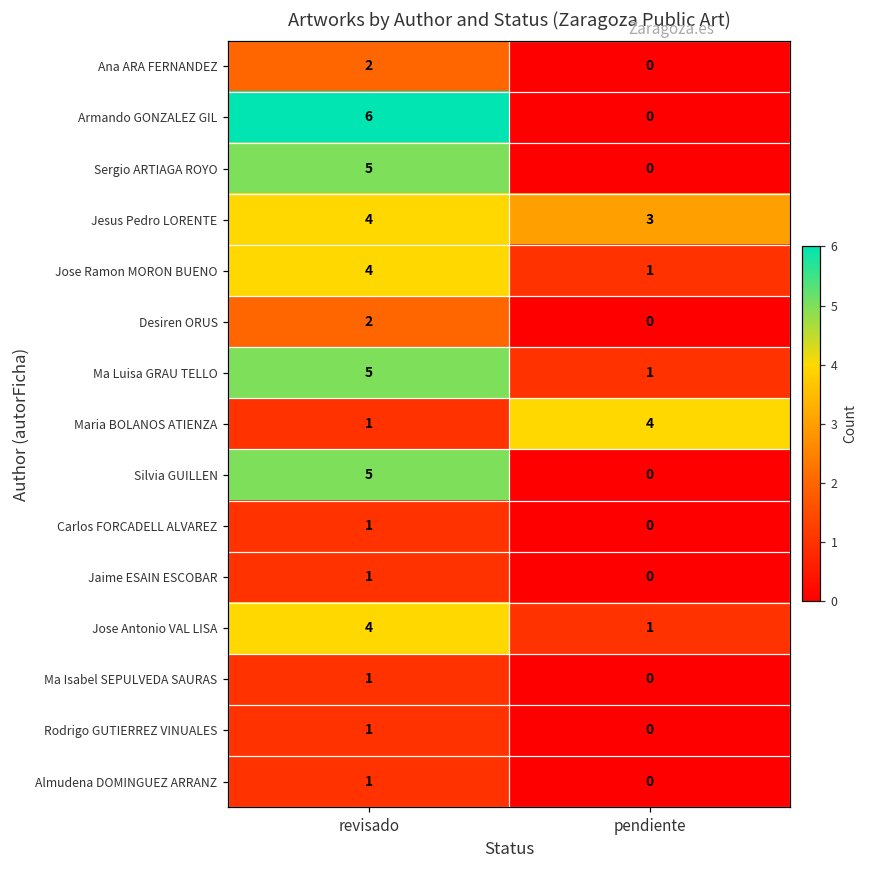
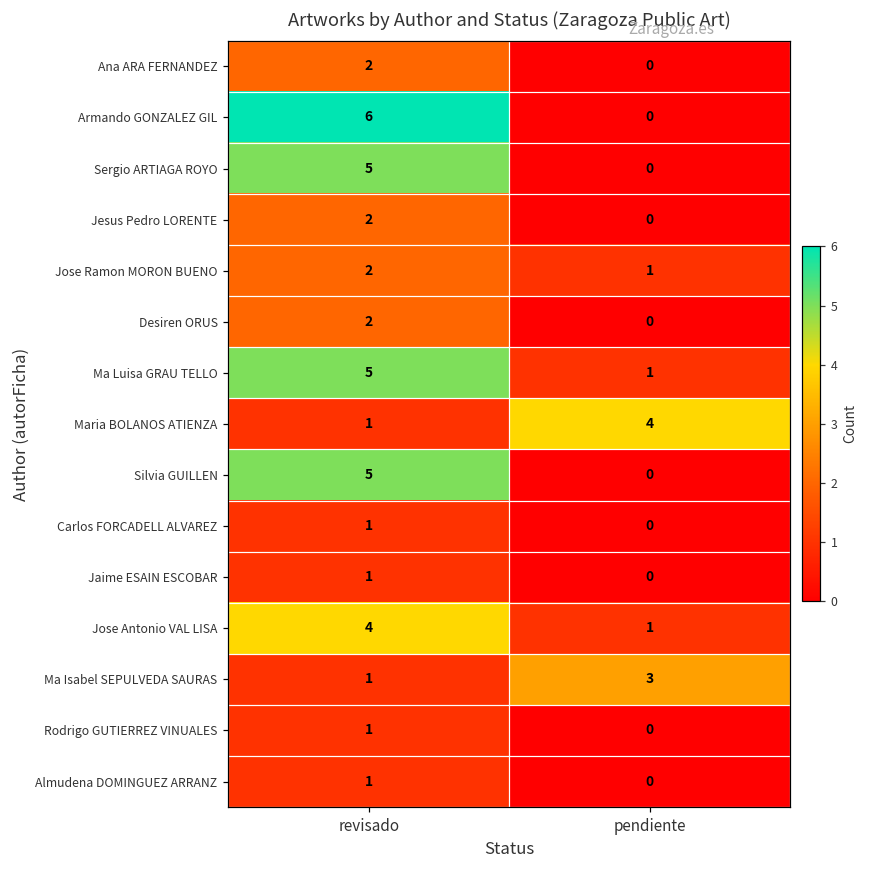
  {
    "Ana ARA FERNANDEZ": {
      "revisado": 2,
      "pendiente": 0
    },
    "Armando GONZALEZ GIL": {
      "revisado": 6,
      "pendiente": 0
    },
    "Sergio ARTIAGA ROYO": {
      "revisado": 5,
      "pendiente": 0
    },
    "Jesus Pedro LORENTE": {
-     "revisado": 4,
-     "pendiente": 3
+     "revisado": 2,
+     "pendiente": 0
    },
    "Jose Ramon MORON BUENO": {
-     "revisado": 4,
+     "revisado": 2,
      "pendiente": 1
    },
    "Desiren ORUS": {
      "revisado": 2,
      "pendiente": 0
    },
    "Ma Luisa GRAU TELLO": {
      "revisado": 5,
      "pendiente": 1
    },
    "Maria BOLANOS ATIENZA": {
      "revisado": 1,
      "pendiente": 4
    },
    "Silvia GUILLEN": {
      "revisado": 5,
      "pendiente": 0
    },
    "Carlos FORCADELL ALVAREZ": {
      "revisado": 1,
      "pendiente": 0
    },
    "Jaime ESAIN ESCOBAR": {
      "revisado": 1,
      "pendiente": 0
    },
    "Jose Antonio VAL LISA": {
      "revisado": 4,
      "pendiente": 1
    },
    "Ma Isabel SEPULVEDA SAURAS": {
      "revisado": 1,
-     "pendiente": 0
+     "pendiente": 3
    },
    "Rodrigo GUTIERREZ VINUALES": {
      "revisado": 1,
      "pendiente": 0
    },
    "Almudena DOMINGUEZ ARRANZ": {
      "revisado": 1,
      "pendiente": 0
    }
  }
